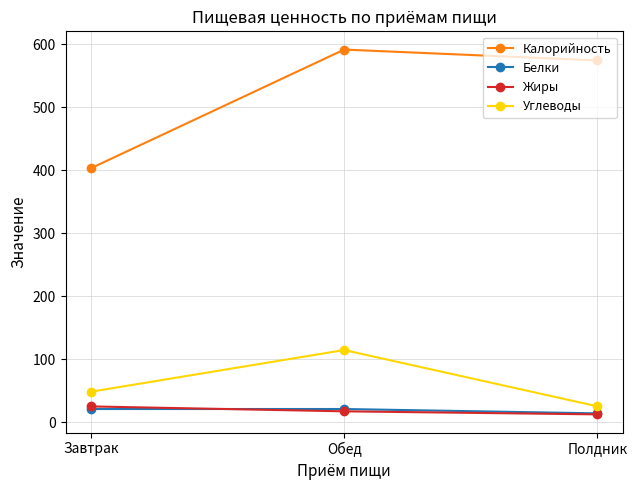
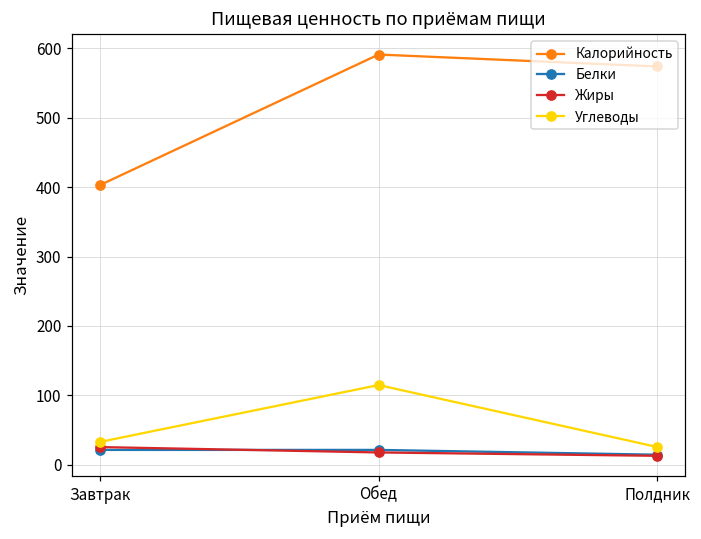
  {
    "Калорийность": {
      "Завтрак": 400,
      "Обед": 590
    },
    "Белки": {
      "Завтрак": 20
    },
    "Жиры": {
      "Завтрак": 30
    },
    "Углеводы": {
-     "Завтрак": 50,
+     "Завтрак": 30,
      "Обед": 110,
      "Полдник": 30
    }
  }
